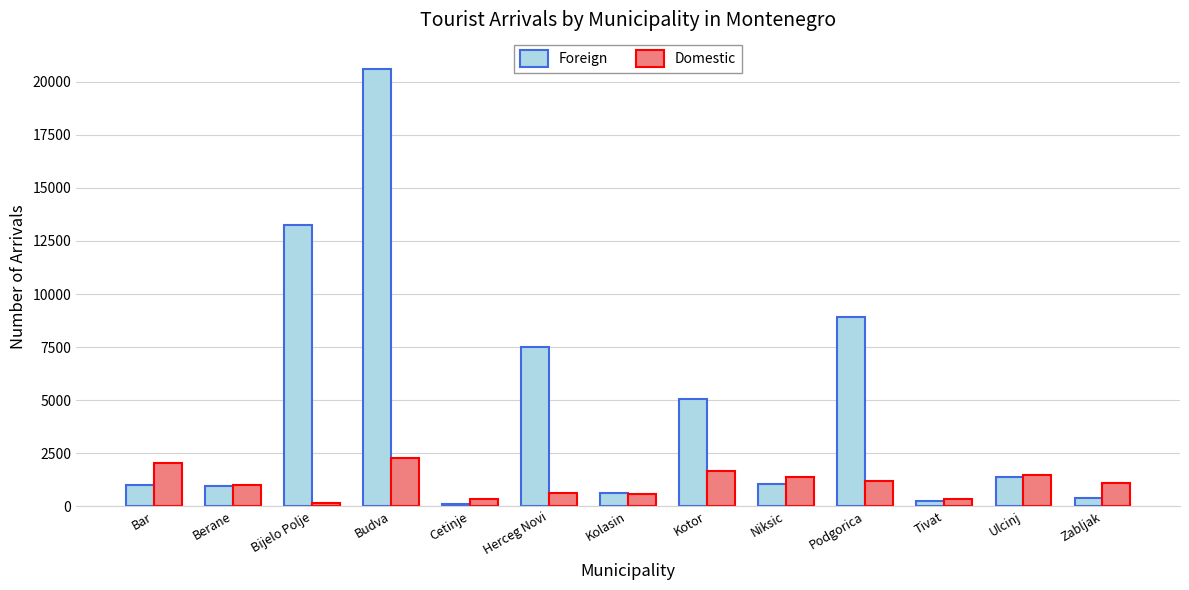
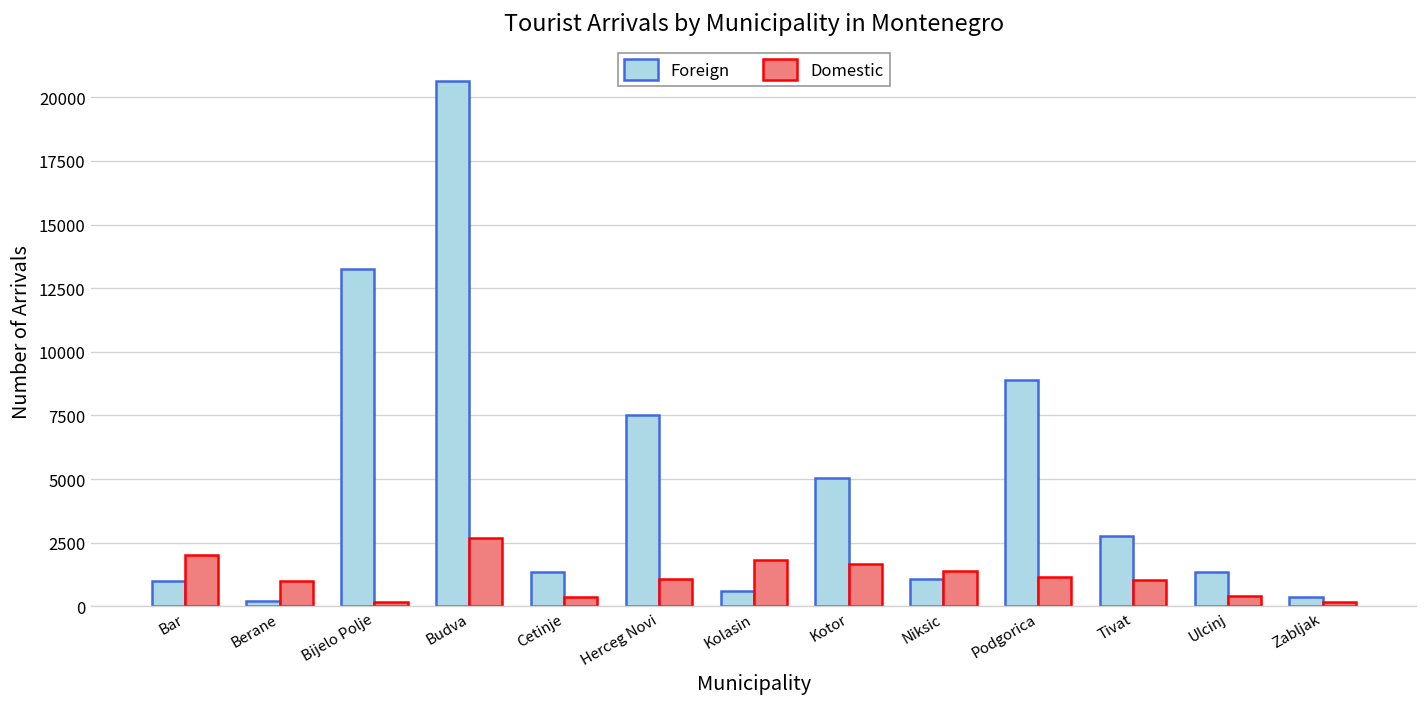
  {
    "Foreign": {
      "Bar": 1000,
-     "Berane": 900,
+     "Berane": 200,
      "Bijelo Polje": 13300,
      "Budva": 20600,
-     "Cetinje": 100,
+     "Cetinje": 1400,
      "Herceg Novi": 7500,
      "Kolasin": 600,
      "Kotor": 5100,
      "Niksic": 1100,
      "Podgorica": 8900,
-     "Tivat": 200,
+     "Tivat": 2800,
      "Ulcinj": 1400,
      "Zabljak": 400
    },
    "Domestic": {
      "Bar": 2000,
      "Berane": 1000,
      "Bijelo Polje": 200,
-     "Budva": 2300,
+     "Budva": 2700,
      "Cetinje": 400,
-     "Herceg Novi": 600,
-     "Kolasin": 600,
+     "Herceg Novi": 1100,
+     "Kolasin": 1800,
      "Kotor": 1700,
      "Niksic": 1400,
      "Podgorica": 1200,
-     "Tivat": 300,
-     "Ulcinj": 1500,
-     "Zabljak": 1100
+     "Tivat": 1000,
+     "Ulcinj": 400,
+     "Zabljak": 200
    }
  }
